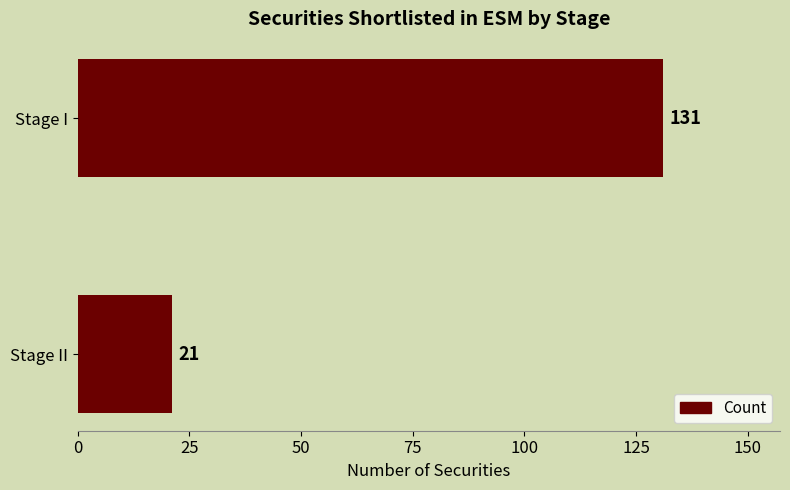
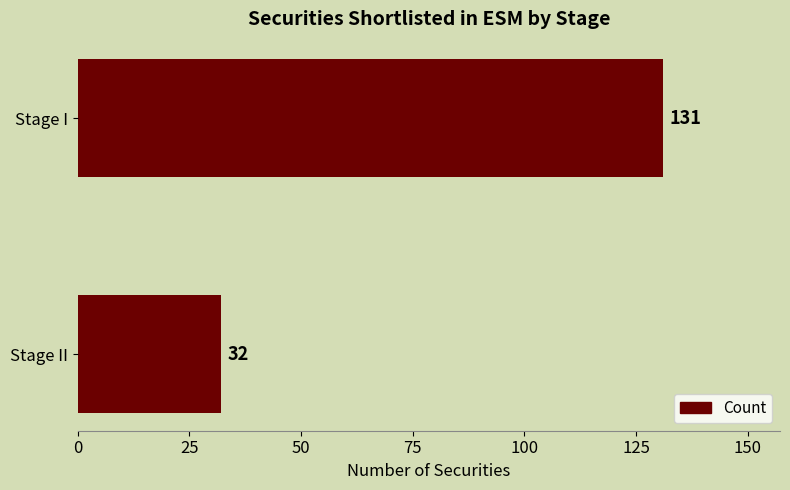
  {
    "Stage I": 131,
-   "Stage II": 21
+   "Stage II": 32
  }
